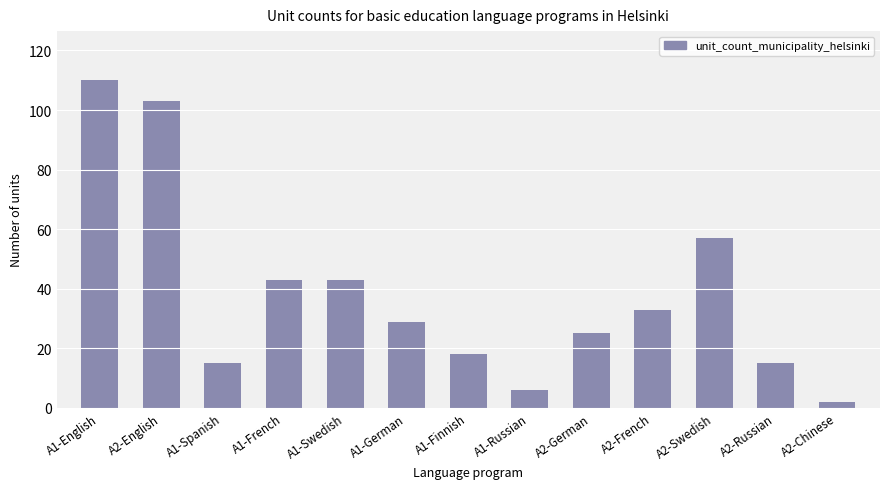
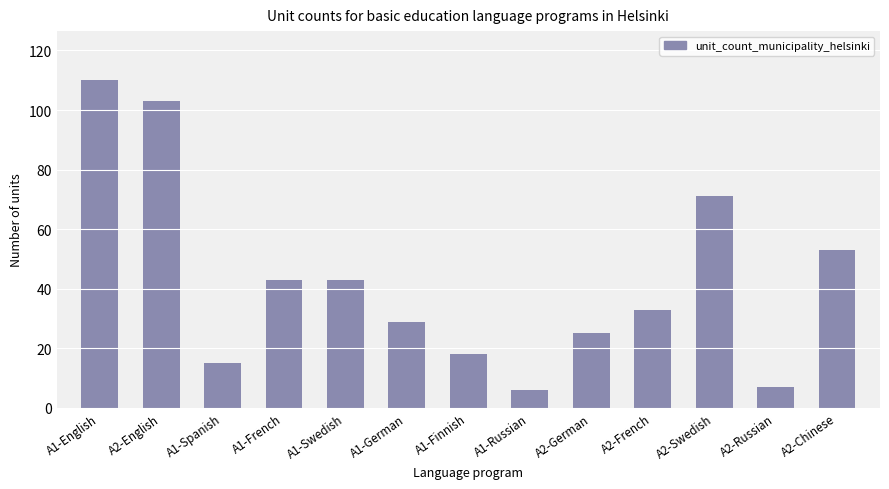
  {
    "A1-English": 110,
    "A2-English": 103,
    "A1-Spanish": 15,
    "A1-French": 43,
    "A1-Swedish": 43,
    "A1-German": 29,
    "A1-Finnish": 18,
    "A1-Russian": 6,
    "A2-German": 25,
    "A2-French": 33,
-   "A2-Swedish": 57,
-   "A2-Russian": 15,
-   "A2-Chinese": 2
+   "A2-Swedish": 71,
+   "A2-Russian": 7,
+   "A2-Chinese": 53
  }
